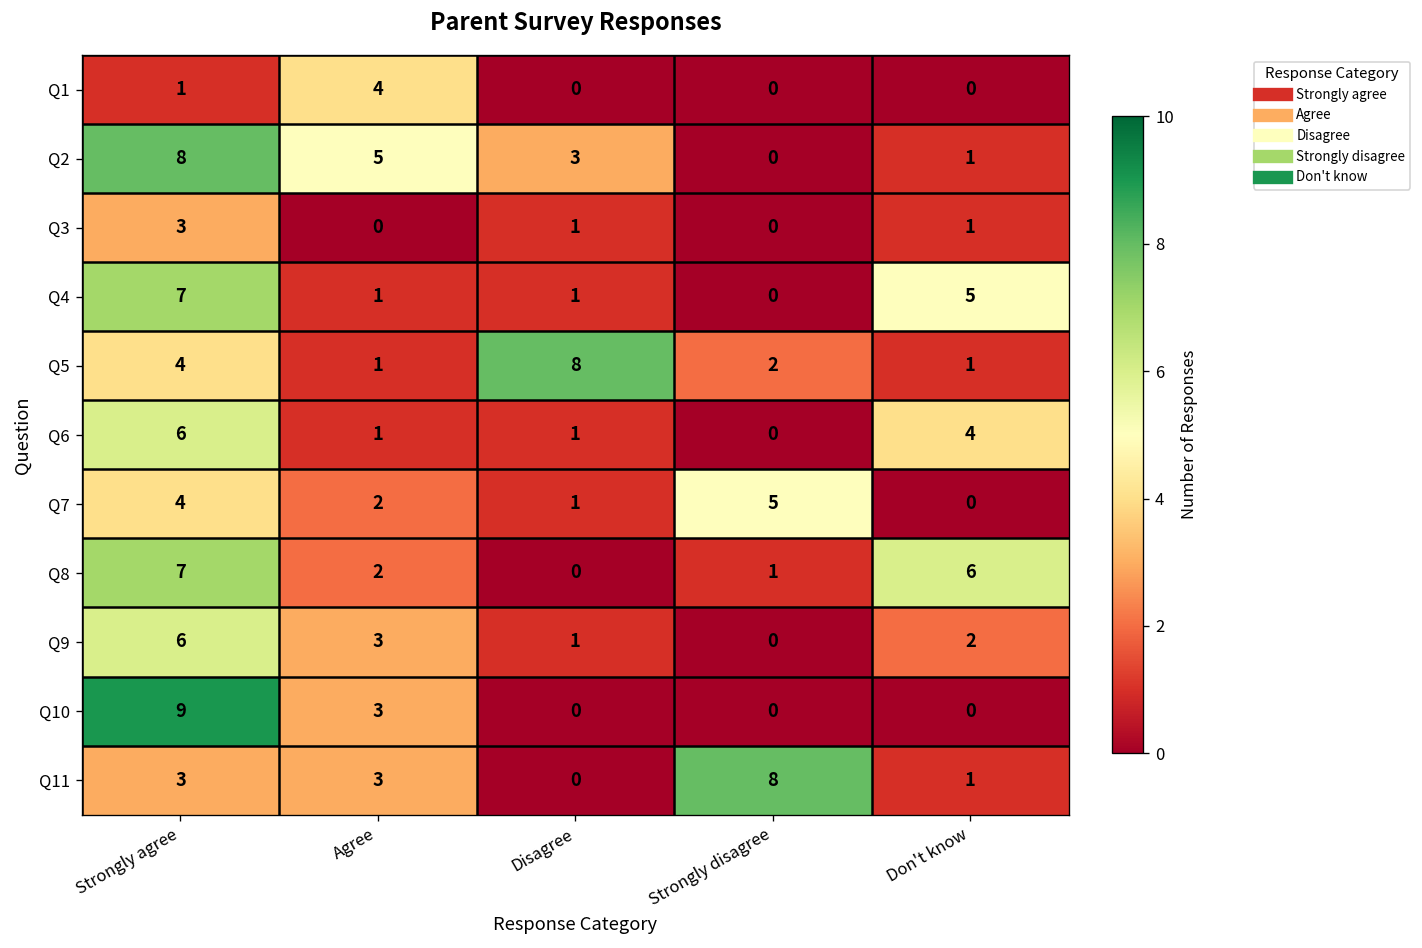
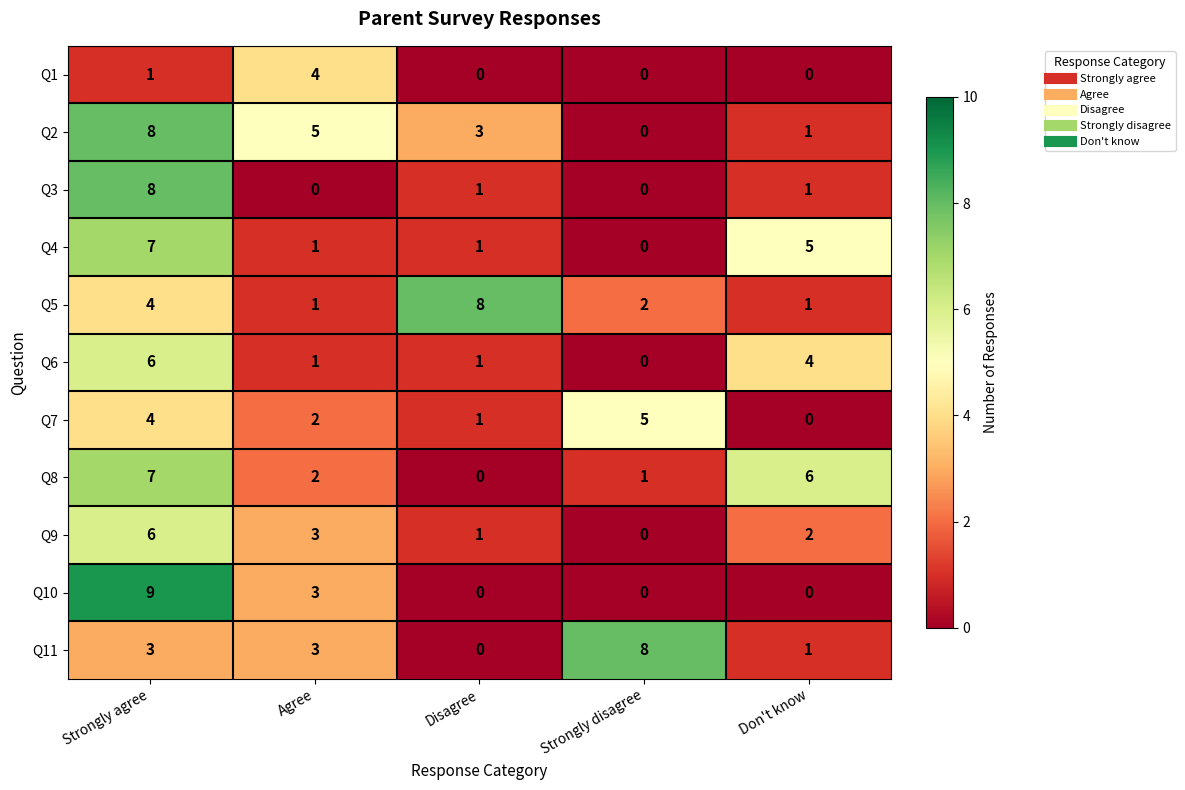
  {
    "Q1": {
      "Strongly agree": 1,
      "Agree": 4,
      "Disagree": 0,
      "Strongly disagree": 0,
      "Don't know": 0
    },
    "Q2": {
      "Strongly agree": 8,
      "Agree": 5,
      "Disagree": 3,
      "Strongly disagree": 0,
      "Don't know": 1
    },
    "Q3": {
-     "Strongly agree": 3,
+     "Strongly agree": 8,
      "Agree": 0,
      "Disagree": 1,
      "Strongly disagree": 0,
      "Don't know": 1
    },
    "Q4": {
      "Strongly agree": 7,
      "Agree": 1,
      "Disagree": 1,
      "Strongly disagree": 0,
      "Don't know": 5
    },
    "Q5": {
      "Strongly agree": 4,
      "Agree": 1,
      "Disagree": 8,
      "Strongly disagree": 2,
      "Don't know": 1
    },
    "Q6": {
      "Strongly agree": 6,
      "Agree": 1,
      "Disagree": 1,
      "Strongly disagree": 0,
      "Don't know": 4
    },
    "Q7": {
      "Strongly agree": 4,
      "Agree": 2,
      "Disagree": 1,
      "Strongly disagree": 5,
      "Don't know": 0
    },
    "Q8": {
      "Strongly agree": 7,
      "Agree": 2,
      "Disagree": 0,
      "Strongly disagree": 1,
      "Don't know": 6
    },
    "Q9": {
      "Strongly agree": 6,
      "Agree": 3,
      "Disagree": 1,
      "Strongly disagree": 0,
      "Don't know": 2
    },
    "Q10": {
      "Strongly agree": 9,
      "Agree": 3,
      "Disagree": 0,
      "Strongly disagree": 0,
      "Don't know": 0
    },
    "Q11": {
      "Strongly agree": 3,
      "Agree": 3,
      "Disagree": 0,
      "Strongly disagree": 8,
      "Don't know": 1
    }
  }
